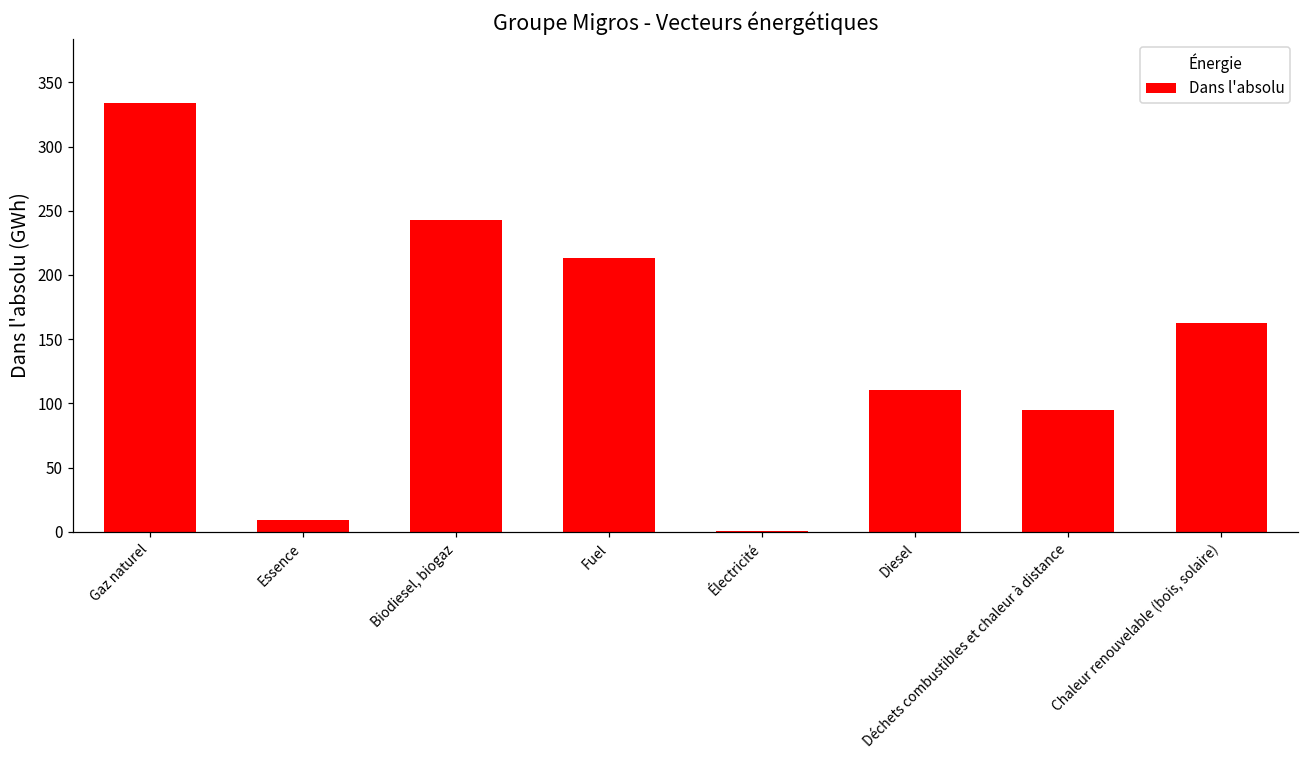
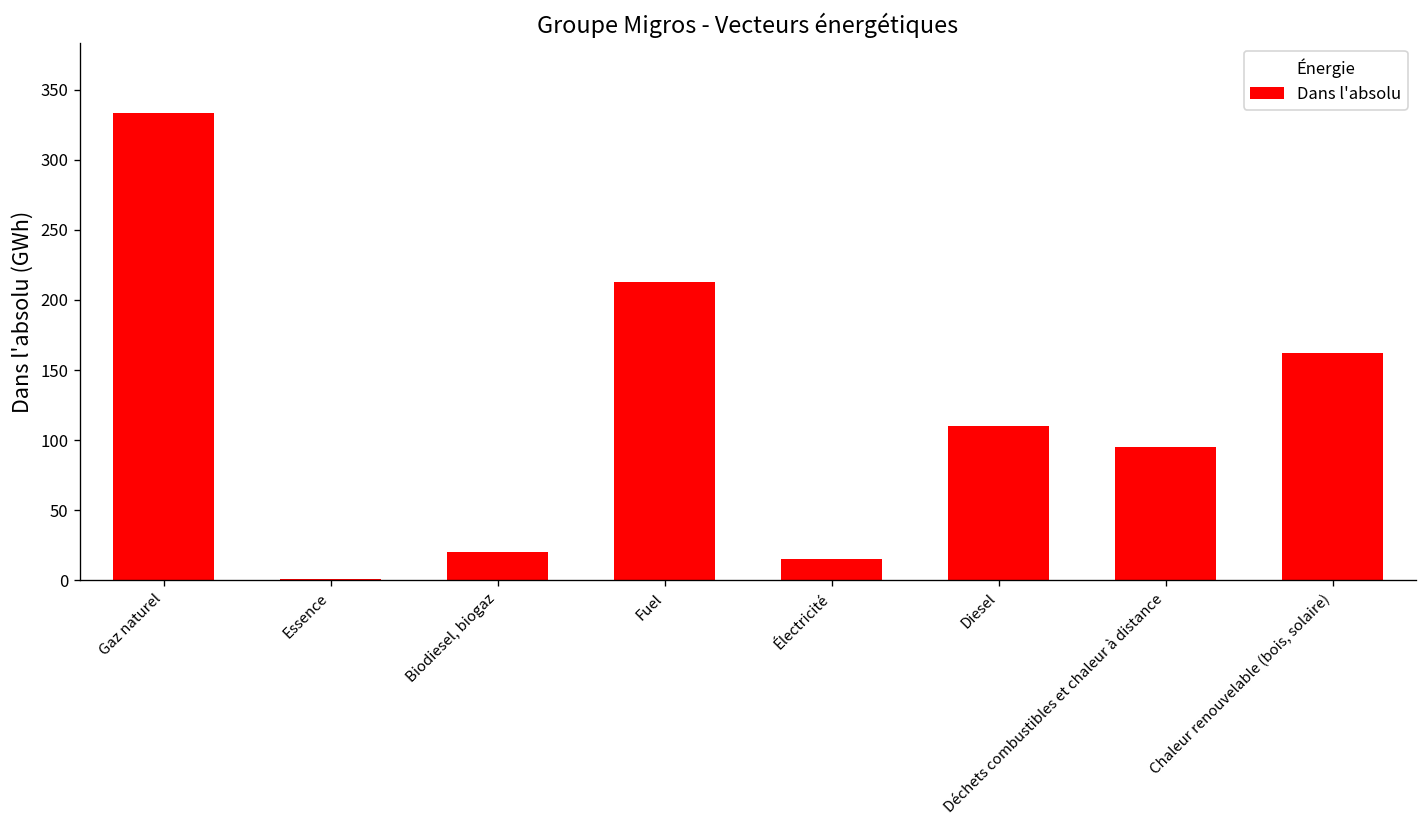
  {
    "Gaz naturel": 334,
-   "Essence": 9,
-   "Biodiesel, biogaz": 243,
+   "Essence": 1,
+   "Biodiesel, biogaz": 20,
    "Fuel": 213,
-   "Électricité": 1,
+   "Électricité": 15,
    "Diesel": 110,
    "Déchets combustibles et chaleur à distance": 95,
    "Chaleur renouvelable (bois, solaire)": 163
  }
